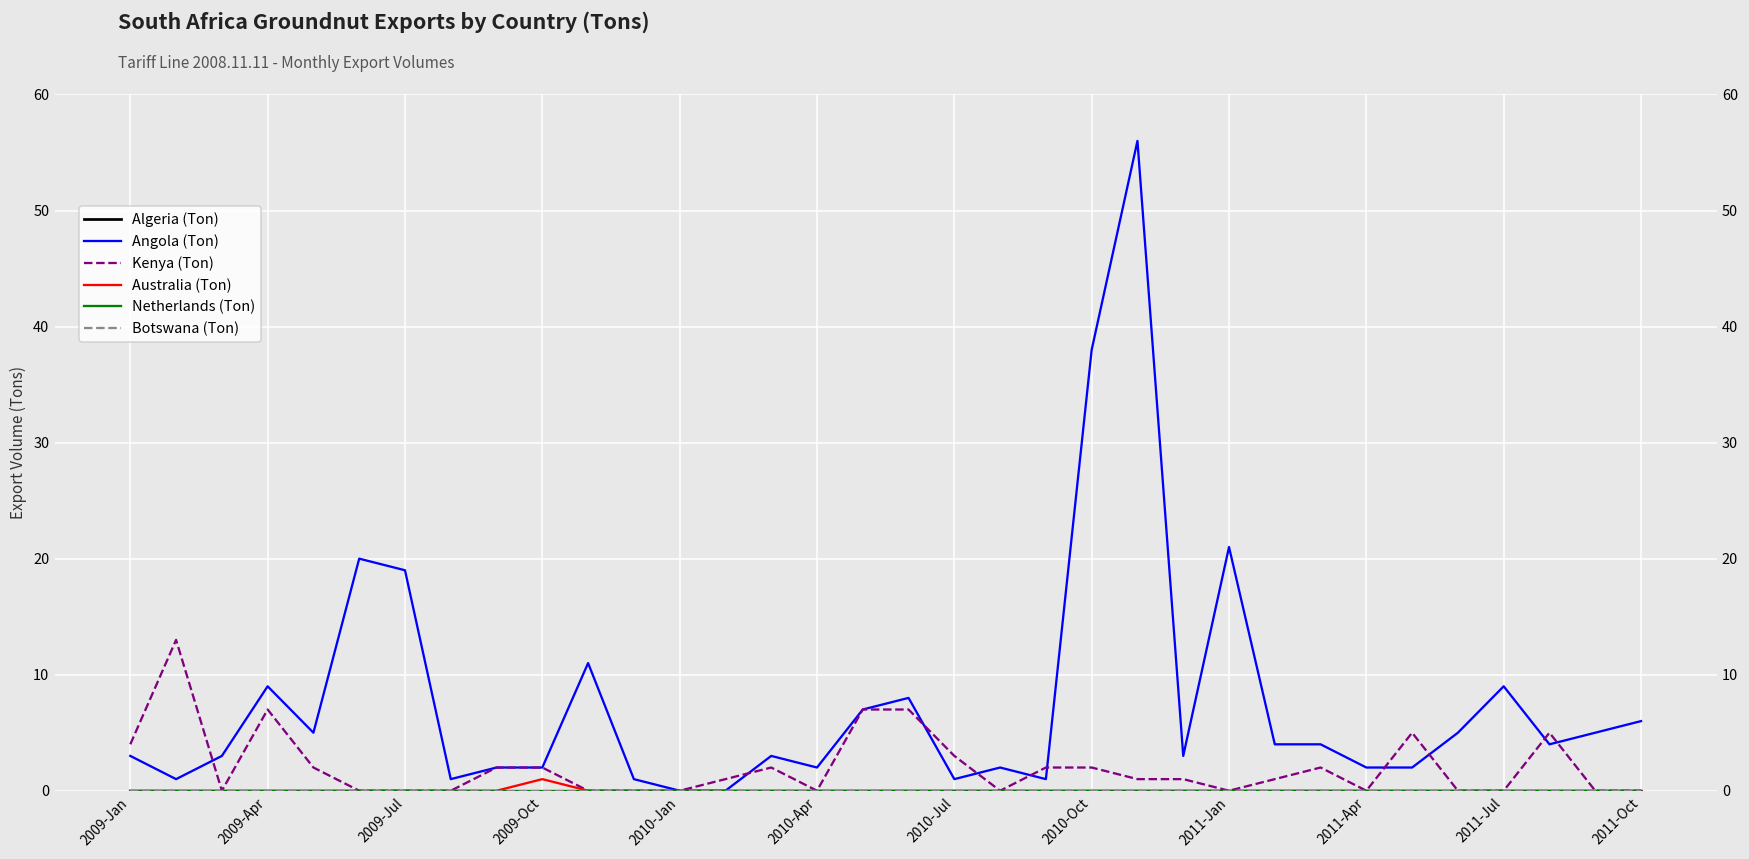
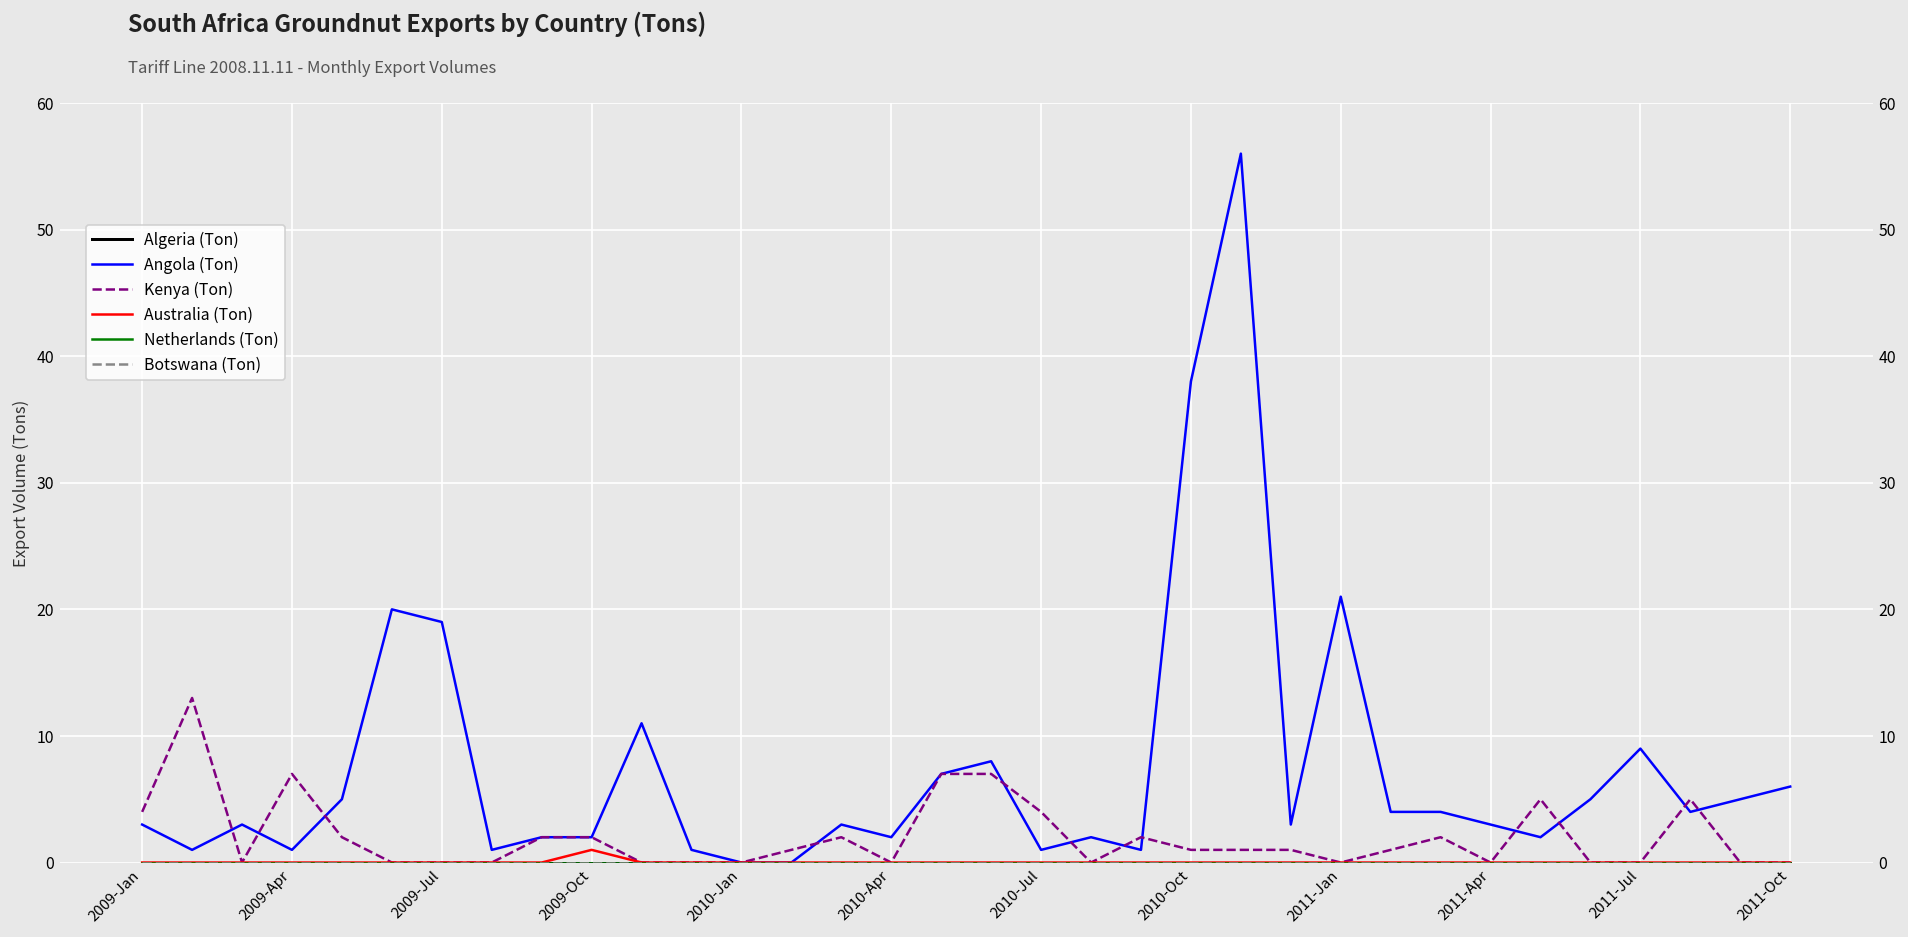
  {
    "Botswana (Ton)": {
      "2009-Oct": 0
    },
    "Angola (Ton)": {
      "2009-Jan": 3,
-     "2009-Apr": 9,
+     "2009-Apr": 1,
      "2009-Jul": 19,
      "2010-Apr": 2,
      "2010-Jul": 1,
      "2010-Oct": 38,
      "2011-Jan": 21,
-     "2011-Apr": 2,
+     "2011-Apr": 3,
      "2011-Jul": 9,
      "2011-Oct": 6
    },
    "Kenya (Ton)": {
      "2009-Jan": 4,
      "2009-Apr": 7,
-     "2010-Jul": 3,
-     "2010-Oct": 2
+     "2010-Jul": 4,
+     "2010-Oct": 1
    },
    "Australia (Ton)": {
      "2009-Oct": 1
    }
  }
